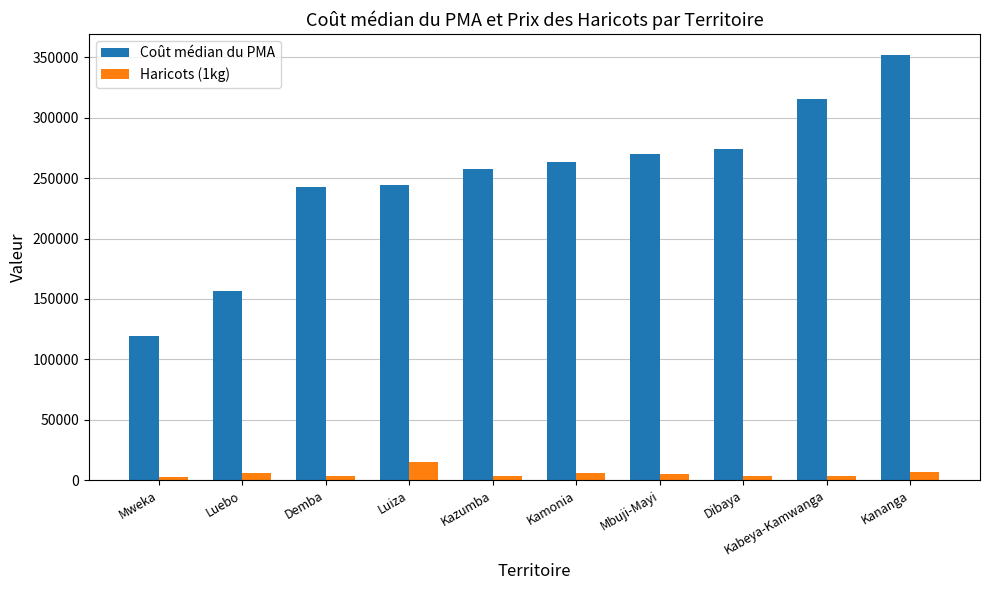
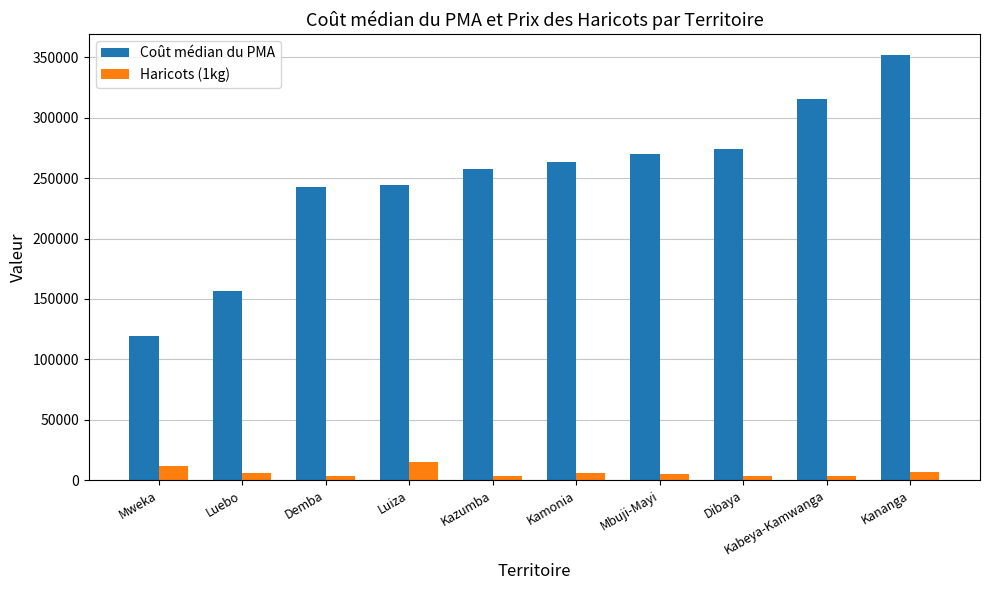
  {
    "Coût médian du PMA": {
      "Mweka": 119000,
      "Luebo": 156000,
      "Demba": 243000,
      "Luiza": 244000,
      "Kazumba": 258000,
      "Kamonia": 263000,
      "Mbuji-Mayi": 270000,
      "Dibaya": 274000,
      "Kabeya-Kamwanga": 316000,
      "Kananga": 352000
    },
    "Haricots (1kg)": {
-     "Mweka": 3000,
+     "Mweka": 12000,
      "Luebo": 6000,
      "Demba": 3000,
      "Luiza": 15000,
      "Kazumba": 4000,
      "Kamonia": 6000,
      "Mbuji-Mayi": 5000,
      "Dibaya": 4000,
      "Kabeya-Kamwanga": 3000,
      "Kananga": 7000
    }
  }
